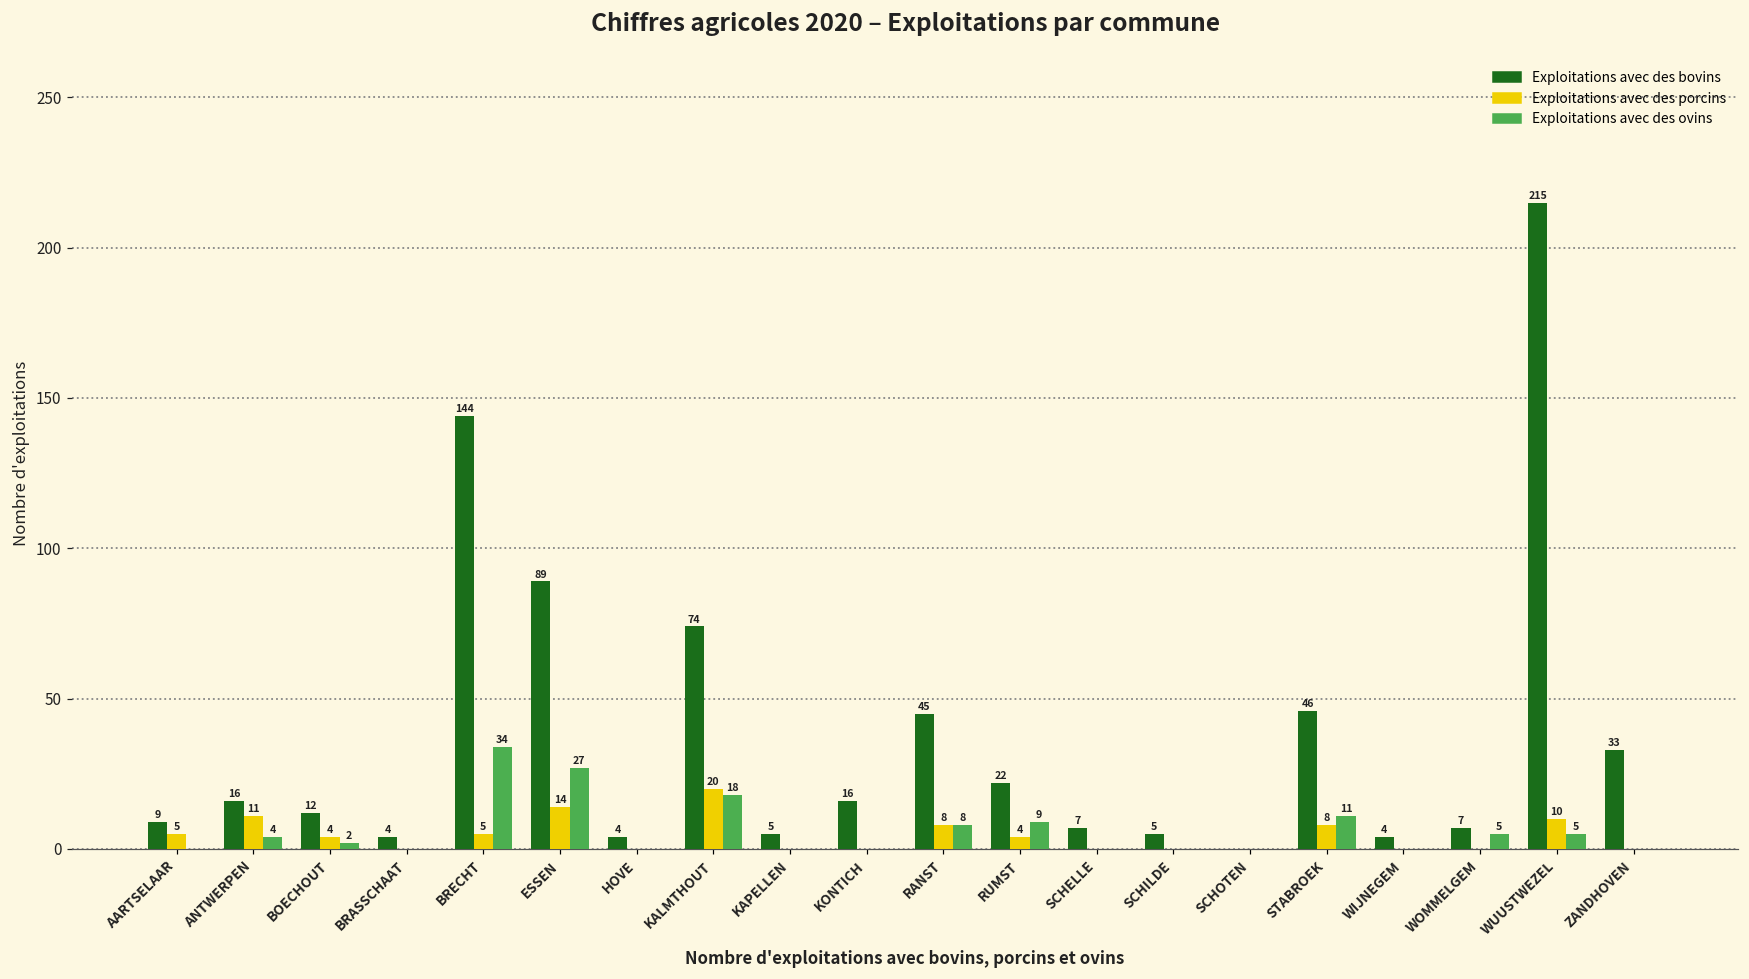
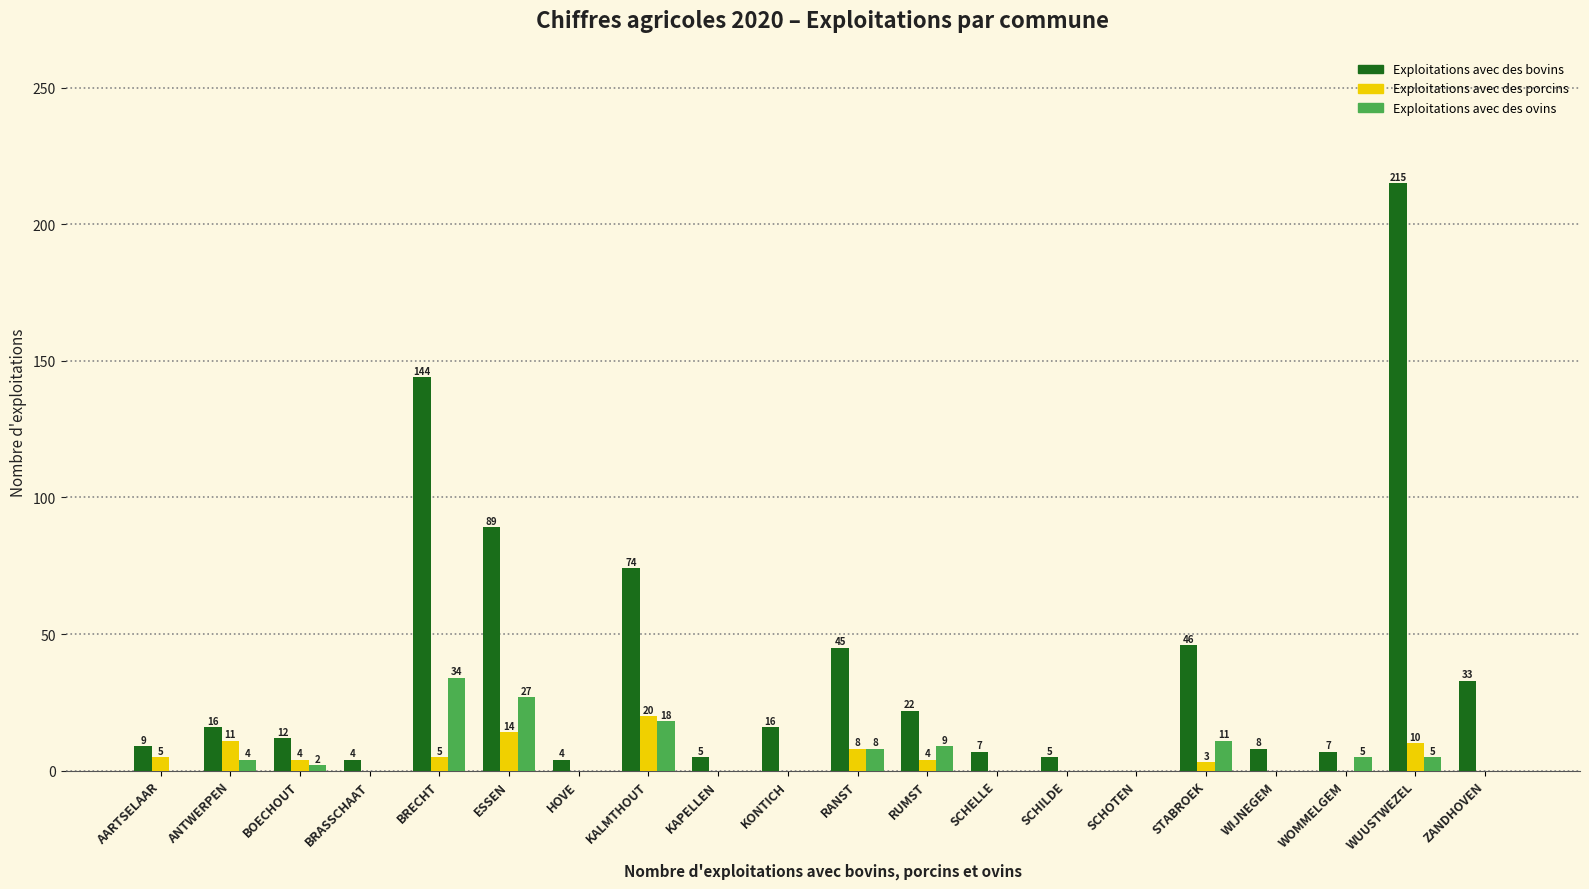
  {
    "Exploitations avec des bovins": {
      "AARTSELAAR": 9,
      "ANTWERPEN": 16,
      "BOECHOUT": 12,
      "BRASSCHAAT": 4,
      "BRECHT": 144,
      "ESSEN": 89,
      "HOVE": 4,
      "KALMTHOUT": 74,
      "KAPELLEN": 5,
      "KONTICH": 16,
      "RANST": 45,
      "RUMST": 22,
      "SCHELLE": 7,
      "SCHILDE": 5,
      "STABROEK": 46,
-     "WIJNEGEM": 4,
+     "WIJNEGEM": 8,
      "WOMMELGEM": 7,
      "WUUSTWEZEL": 215,
      "ZANDHOVEN": 33
    },
    "Exploitations avec des porcins": {
      "AARTSELAAR": 5,
      "ANTWERPEN": 11,
      "BOECHOUT": 4,
      "BRECHT": 5,
      "ESSEN": 14,
      "KALMTHOUT": 20,
      "RANST": 8,
      "RUMST": 4,
-     "STABROEK": 8,
+     "STABROEK": 3,
      "WUUSTWEZEL": 10
    },
    "Exploitations avec des ovins": {
      "ANTWERPEN": 4,
      "BOECHOUT": 2,
      "BRECHT": 34,
      "ESSEN": 27,
      "KALMTHOUT": 18,
      "RANST": 8,
      "RUMST": 9,
      "STABROEK": 11,
      "WOMMELGEM": 5,
      "WUUSTWEZEL": 5
    }
  }
